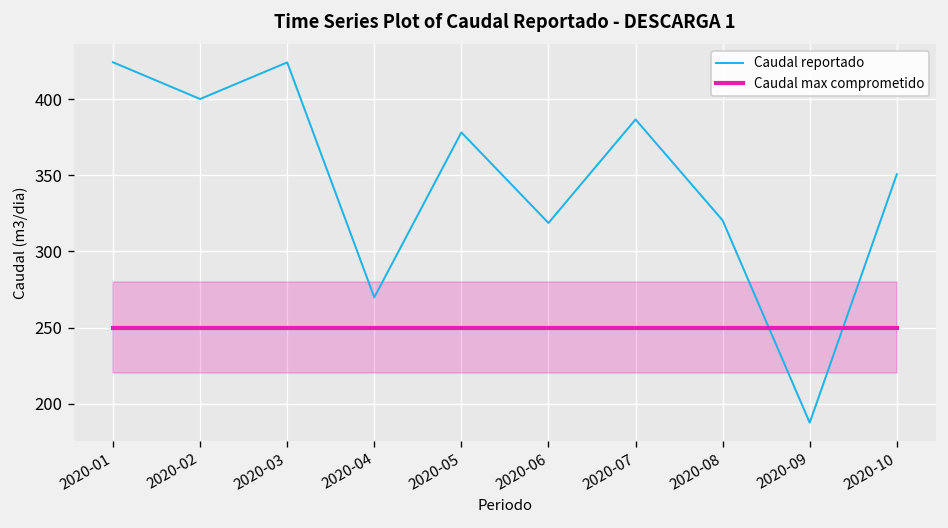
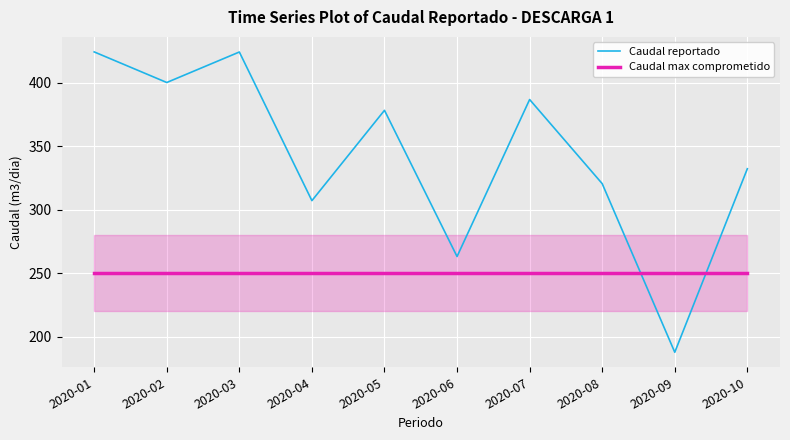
  {
    "Caudal reportado": {
      "2020-01": 424,
      "2020-02": 400,
      "2020-03": 424,
-     "2020-04": 270,
+     "2020-04": 307,
      "2020-05": 378,
-     "2020-06": 319,
+     "2020-06": 263,
      "2020-07": 387,
      "2020-08": 320,
      "2020-09": 188,
-     "2020-10": 351
+     "2020-10": 332
    }
  }
